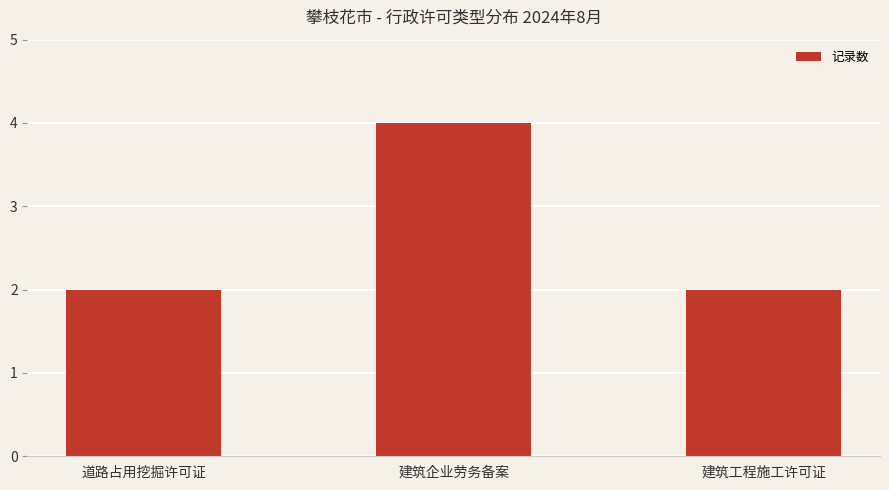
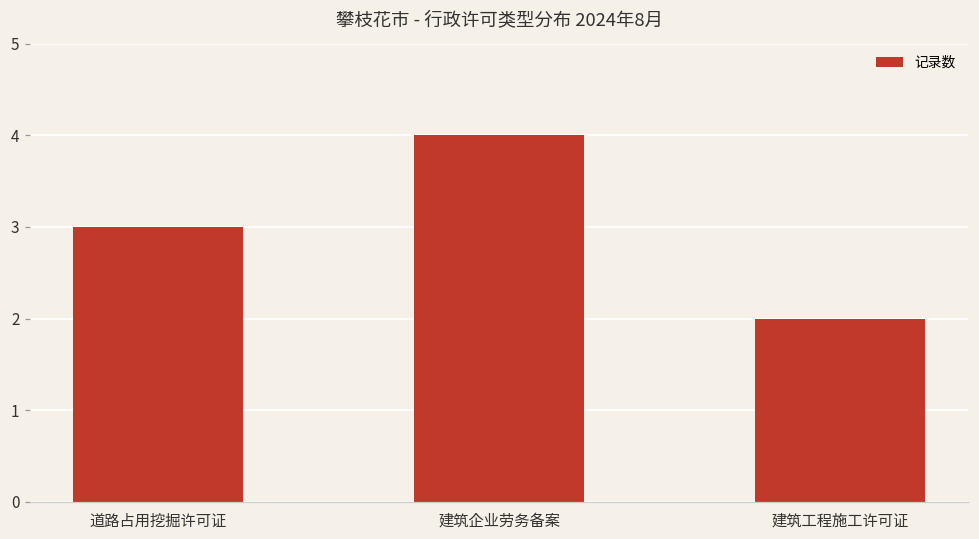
  {
-   "道路占用挖掘许可证": 2,
+   "道路占用挖掘许可证": 3,
    "建筑企业劳务备案": 4,
    "建筑工程施工许可证": 2
  }
